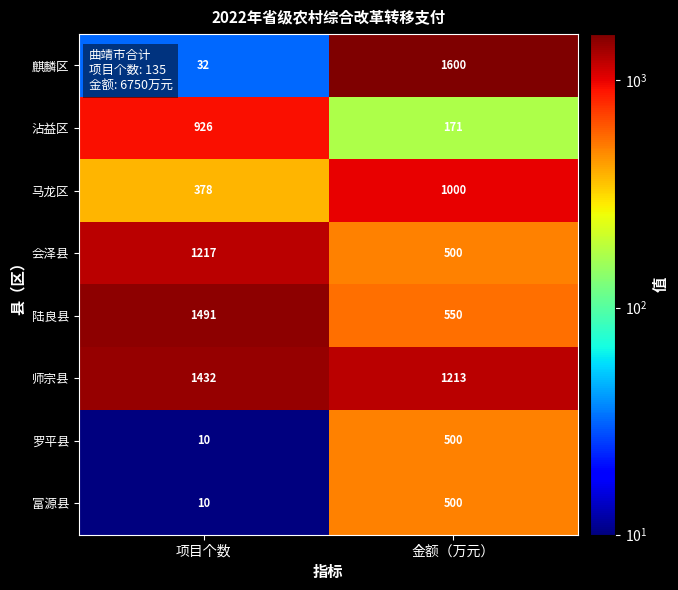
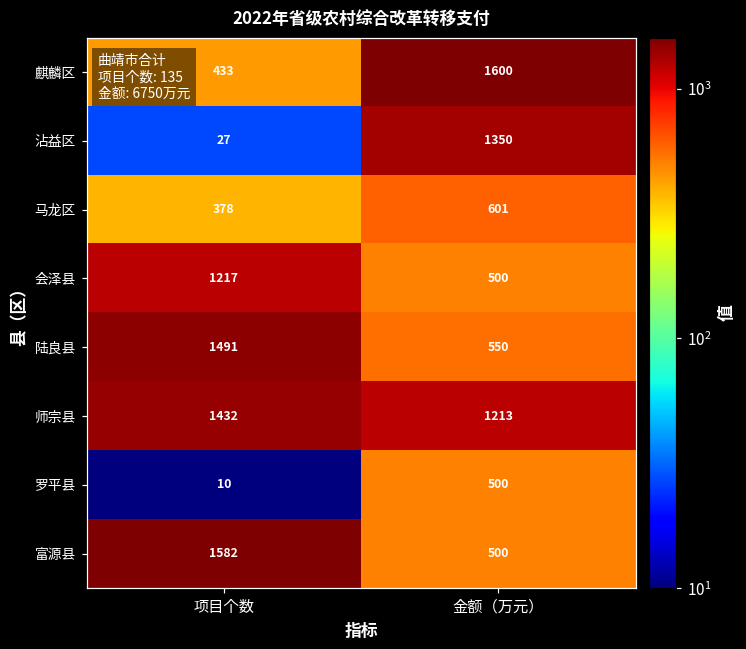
  {
    "麒麟区": {
-     "项目个数": 32,
+     "项目个数": 433,
      "金额（万元）": 1600
    },
    "沾益区": {
-     "项目个数": 926,
-     "金额（万元）": 171
+     "项目个数": 27,
+     "金额（万元）": 1350
    },
    "马龙区": {
      "项目个数": 378,
-     "金额（万元）": 1000
+     "金额（万元）": 601
    },
    "会泽县": {
      "项目个数": 1217,
      "金额（万元）": 500
    },
    "陆良县": {
      "项目个数": 1491,
      "金额（万元）": 550
    },
    "师宗县": {
      "项目个数": 1432,
      "金额（万元）": 1213
    },
    "罗平县": {
      "项目个数": 10,
      "金额（万元）": 500
    },
    "富源县": {
-     "项目个数": 10,
+     "项目个数": 1582,
      "金额（万元）": 500
    }
  }
